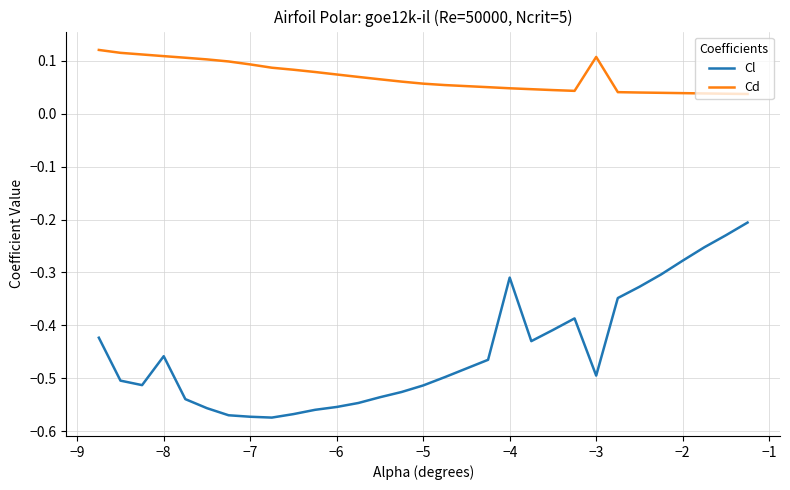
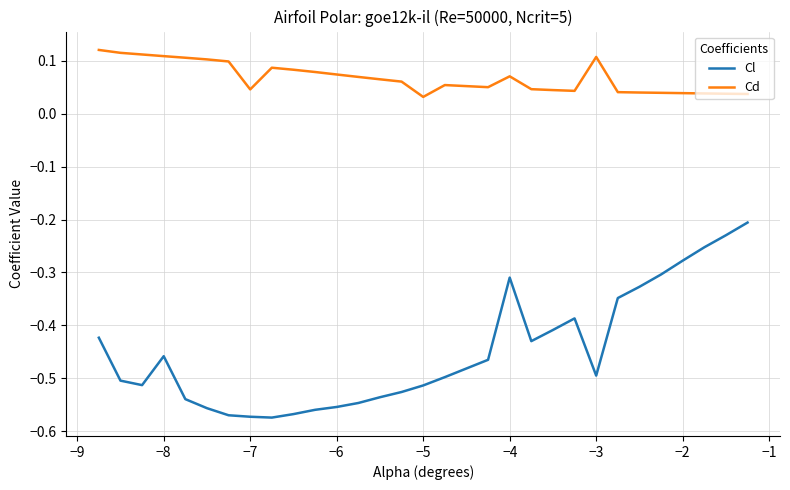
  {
    "Cl": {
      "−8": -0.46,
      "−7": -0.57,
      "−6": -0.55,
      "−5": -0.51,
      "−4": -0.31,
      "−3": -0.50,
      "−2": -0.28
    },
    "Cd": {
      "−8": 0.11,
-     "−7": 0.09,
+     "−7": 0.05,
      "−6": 0.07,
-     "−5": 0.06,
-     "−4": 0.05,
+     "−5": 0.03,
+     "−4": 0.07,
      "−3": 0.11,
      "−2": 0.04
    }
  }
